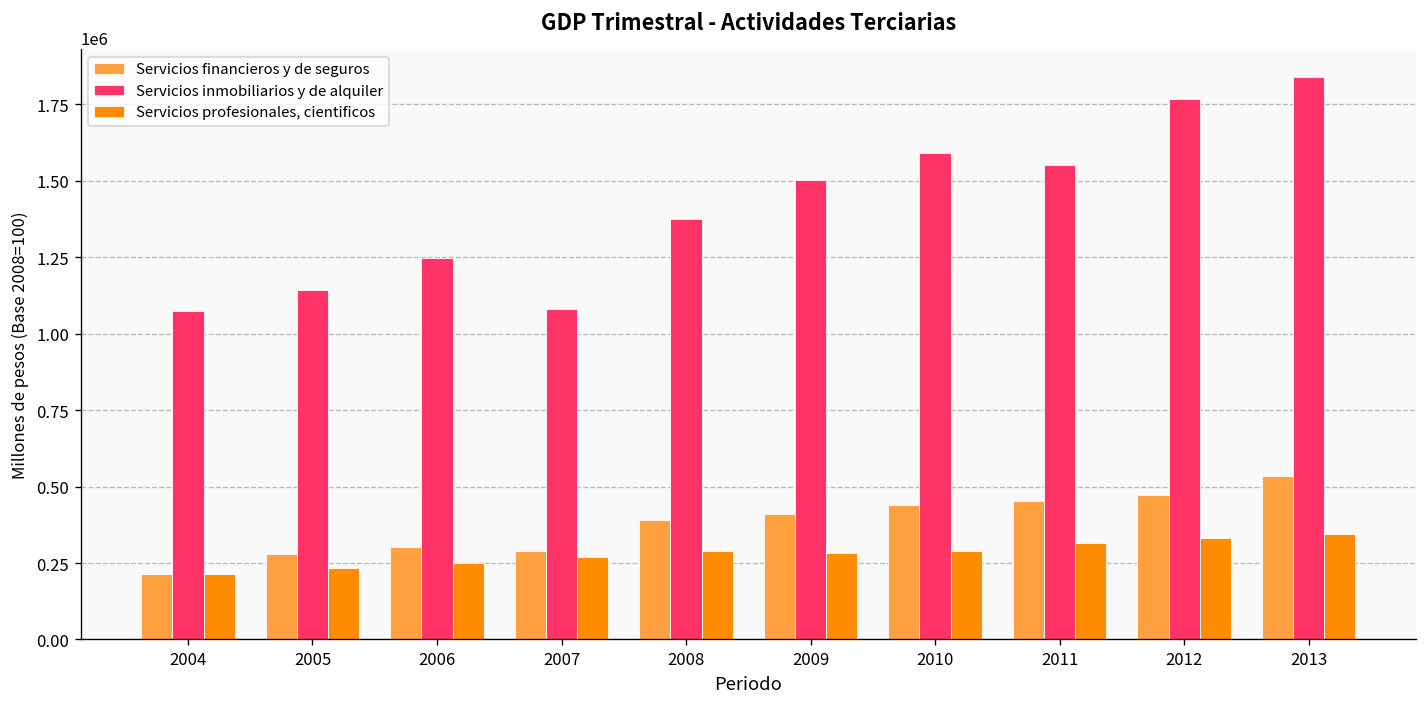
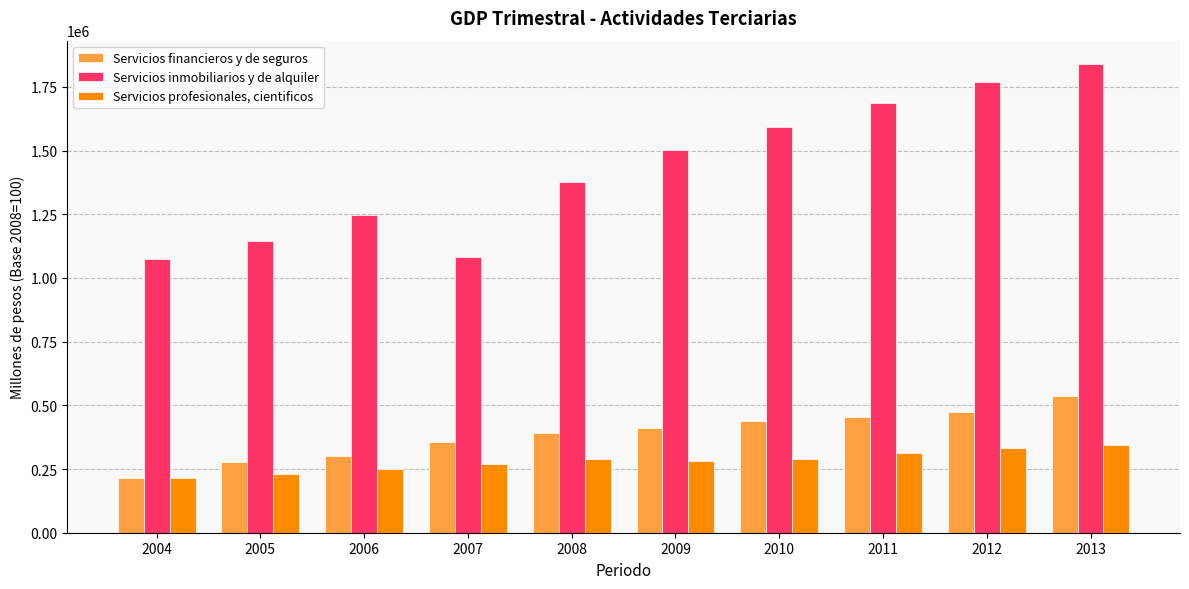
  {
    "Servicios financieros y de seguros": {
      "2004": 210000,
      "2005": 280000,
      "2006": 300000,
-     "2007": 290000,
+     "2007": 360000,
      "2008": 390000,
      "2009": 410000,
      "2010": 440000,
      "2011": 450000,
      "2012": 470000,
      "2013": 540000
    },
    "Servicios inmobiliarios y de alquiler": {
      "2004": 1080000,
      "2005": 1140000,
      "2006": 1250000,
      "2007": 1080000,
      "2008": 1380000,
      "2009": 1500000,
      "2010": 1590000,
-     "2011": 1550000,
+     "2011": 1690000,
      "2012": 1770000,
      "2013": 1840000
    },
    "Servicios profesionales, cientificos": {
      "2004": 220000,
      "2005": 230000,
      "2006": 250000,
      "2007": 270000,
      "2008": 290000,
      "2009": 280000,
      "2010": 290000,
      "2011": 310000,
      "2012": 330000,
      "2013": 350000
    }
  }
